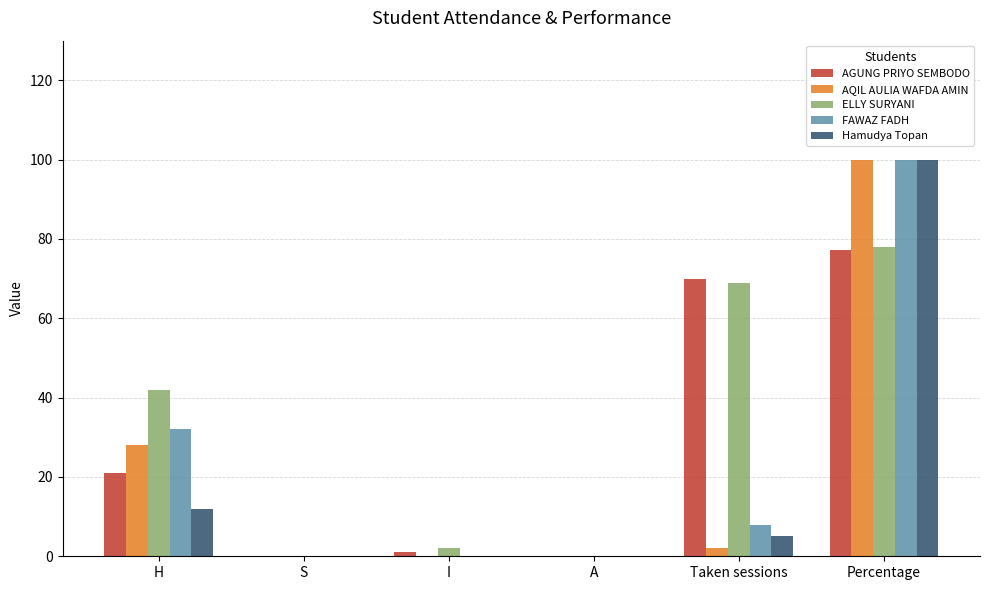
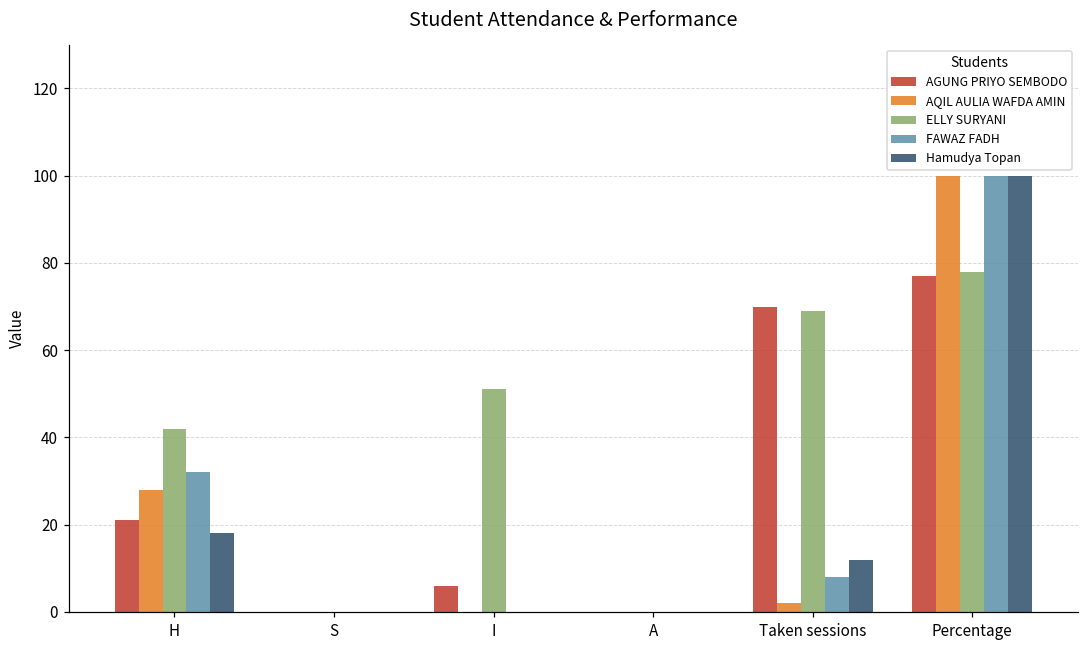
  {
    "AGUNG PRIYO SEMBODO": {
      "H": 21,
      "S": 0,
-     "I": 1,
+     "I": 6,
      "A": 0,
      "Taken sessions": 70,
      "Percentage": 77
    },
    "AQIL AULIA WAFDA AMIN": {
      "H": 28,
      "S": 0,
      "I": 0,
      "A": 0,
      "Taken sessions": 2,
      "Percentage": 100
    },
    "ELLY SURYANI": {
      "H": 42,
      "S": 0,
-     "I": 2,
+     "I": 51,
      "A": 0,
      "Taken sessions": 69,
      "Percentage": 78
    },
    "FAWAZ FADH": {
      "H": 32,
      "S": 0,
      "I": 0,
      "A": 0,
      "Taken sessions": 8,
      "Percentage": 100
    },
    "Hamudya Topan": {
-     "H": 12,
+     "H": 18,
      "S": 0,
      "I": 0,
      "A": 0,
-     "Taken sessions": 5,
+     "Taken sessions": 12,
      "Percentage": 100
    }
  }
